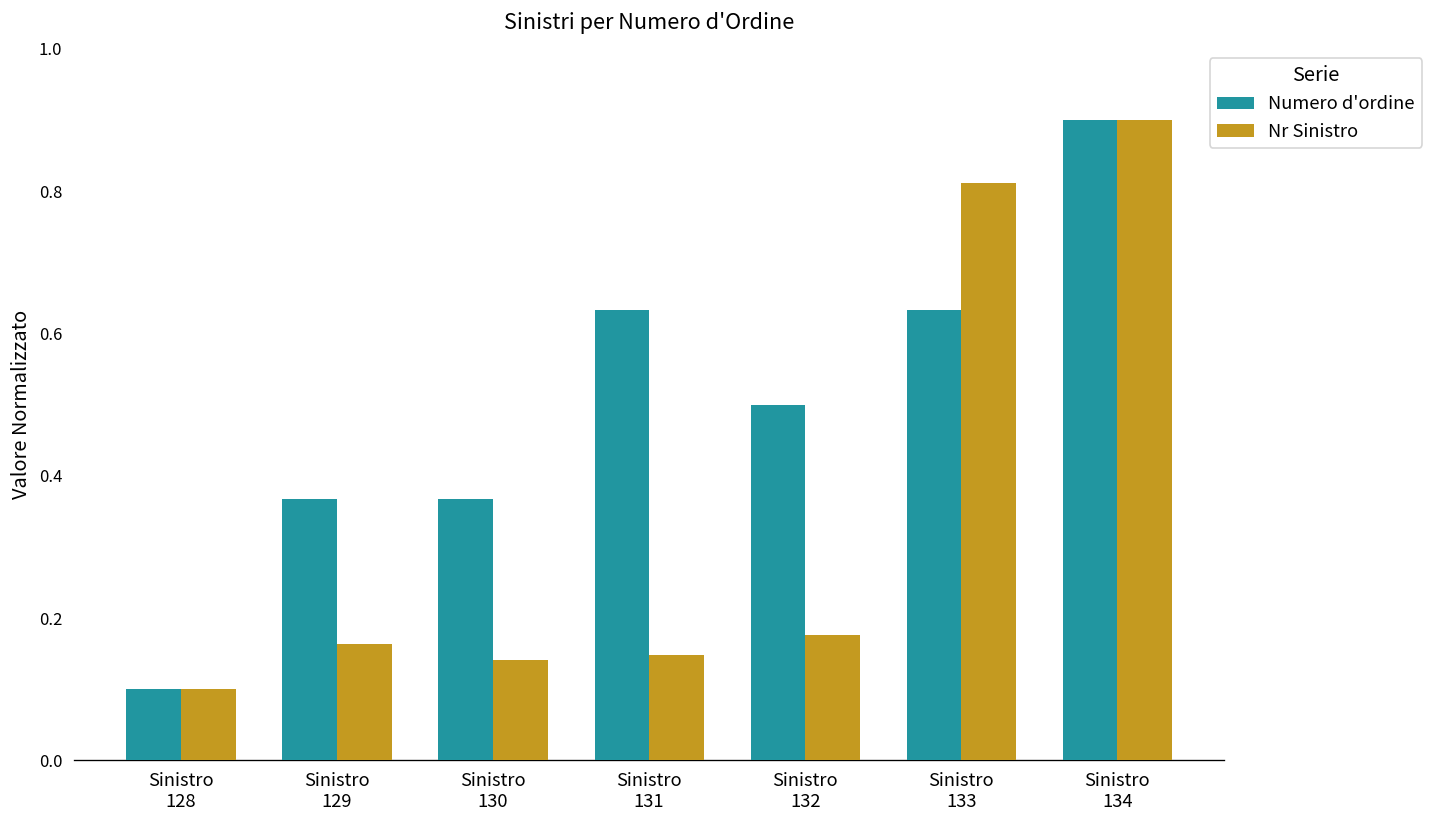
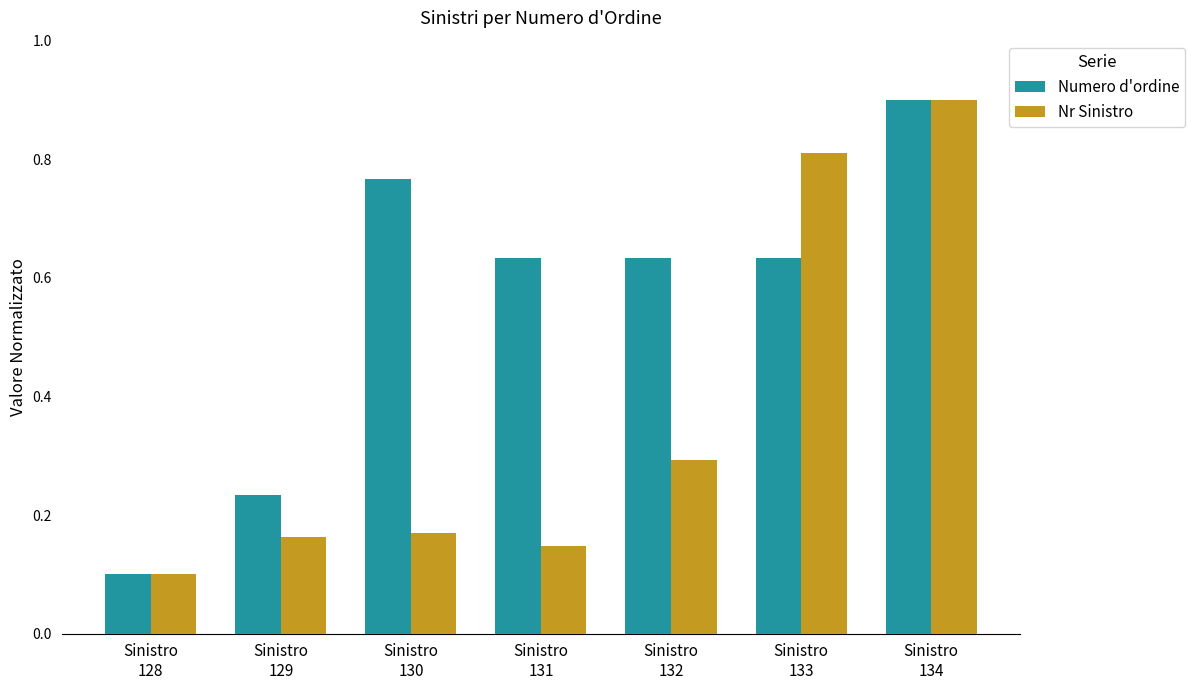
  {
    "Numero d'ordine": {
      "Sinistro 128": 0.10,
-     "Sinistro 129": 0.37,
-     "Sinistro 130": 0.37,
+     "Sinistro 129": 0.23,
+     "Sinistro 130": 0.77,
      "Sinistro 131": 0.63,
-     "Sinistro 132": 0.50,
+     "Sinistro 132": 0.63,
      "Sinistro 133": 0.63,
      "Sinistro 134": 0.90
    },
    "Nr Sinistro": {
      "Sinistro 128": 0.10,
      "Sinistro 129": 0.16,
-     "Sinistro 130": 0.14,
+     "Sinistro 130": 0.17,
      "Sinistro 131": 0.15,
-     "Sinistro 132": 0.18,
+     "Sinistro 132": 0.29,
      "Sinistro 133": 0.81,
      "Sinistro 134": 0.90
    }
  }
